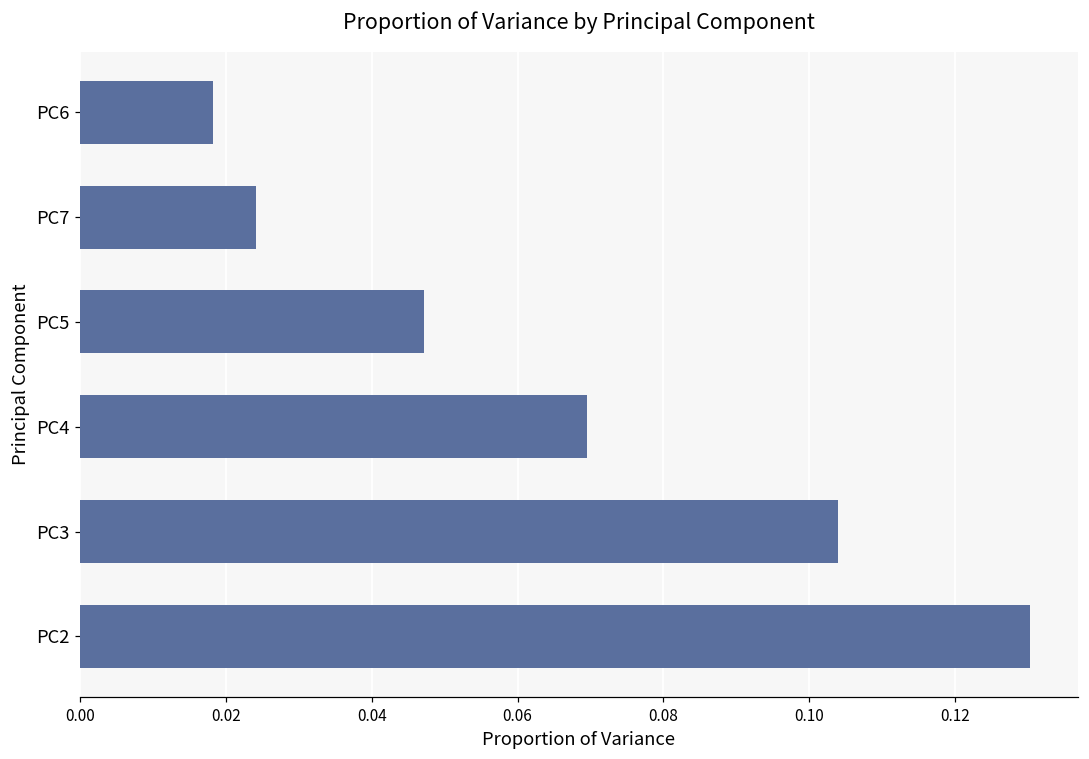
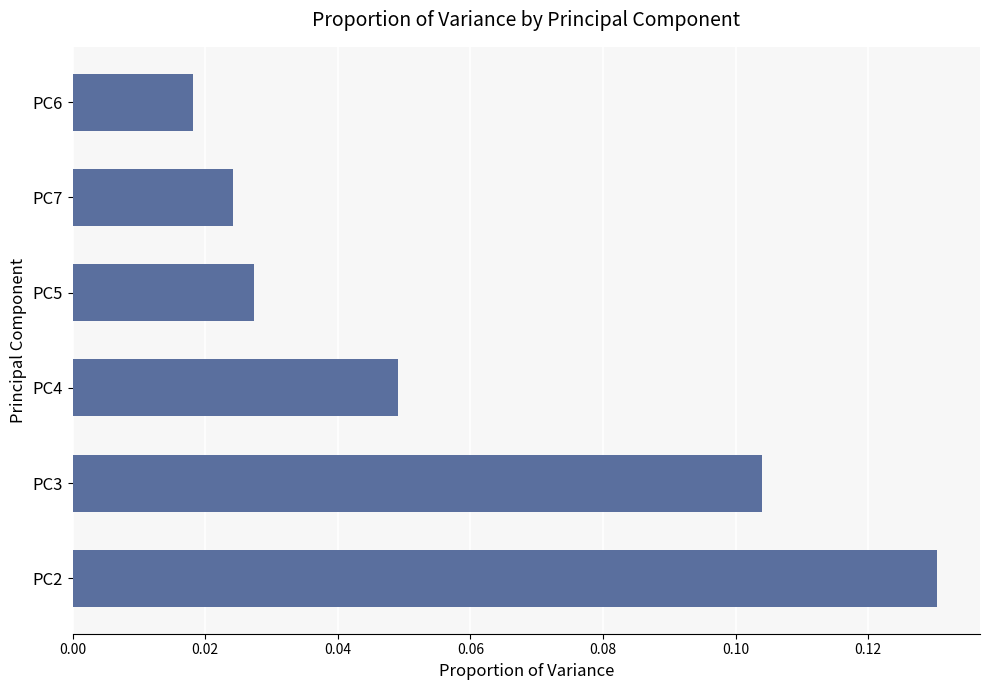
  {
    "PC6": 0.018,
    "PC7": 0.024,
-   "PC5": 0.047,
-   "PC4": 0.069,
+   "PC5": 0.027,
+   "PC4": 0.049,
    "PC3": 0.104,
    "PC2": 0.130
  }
